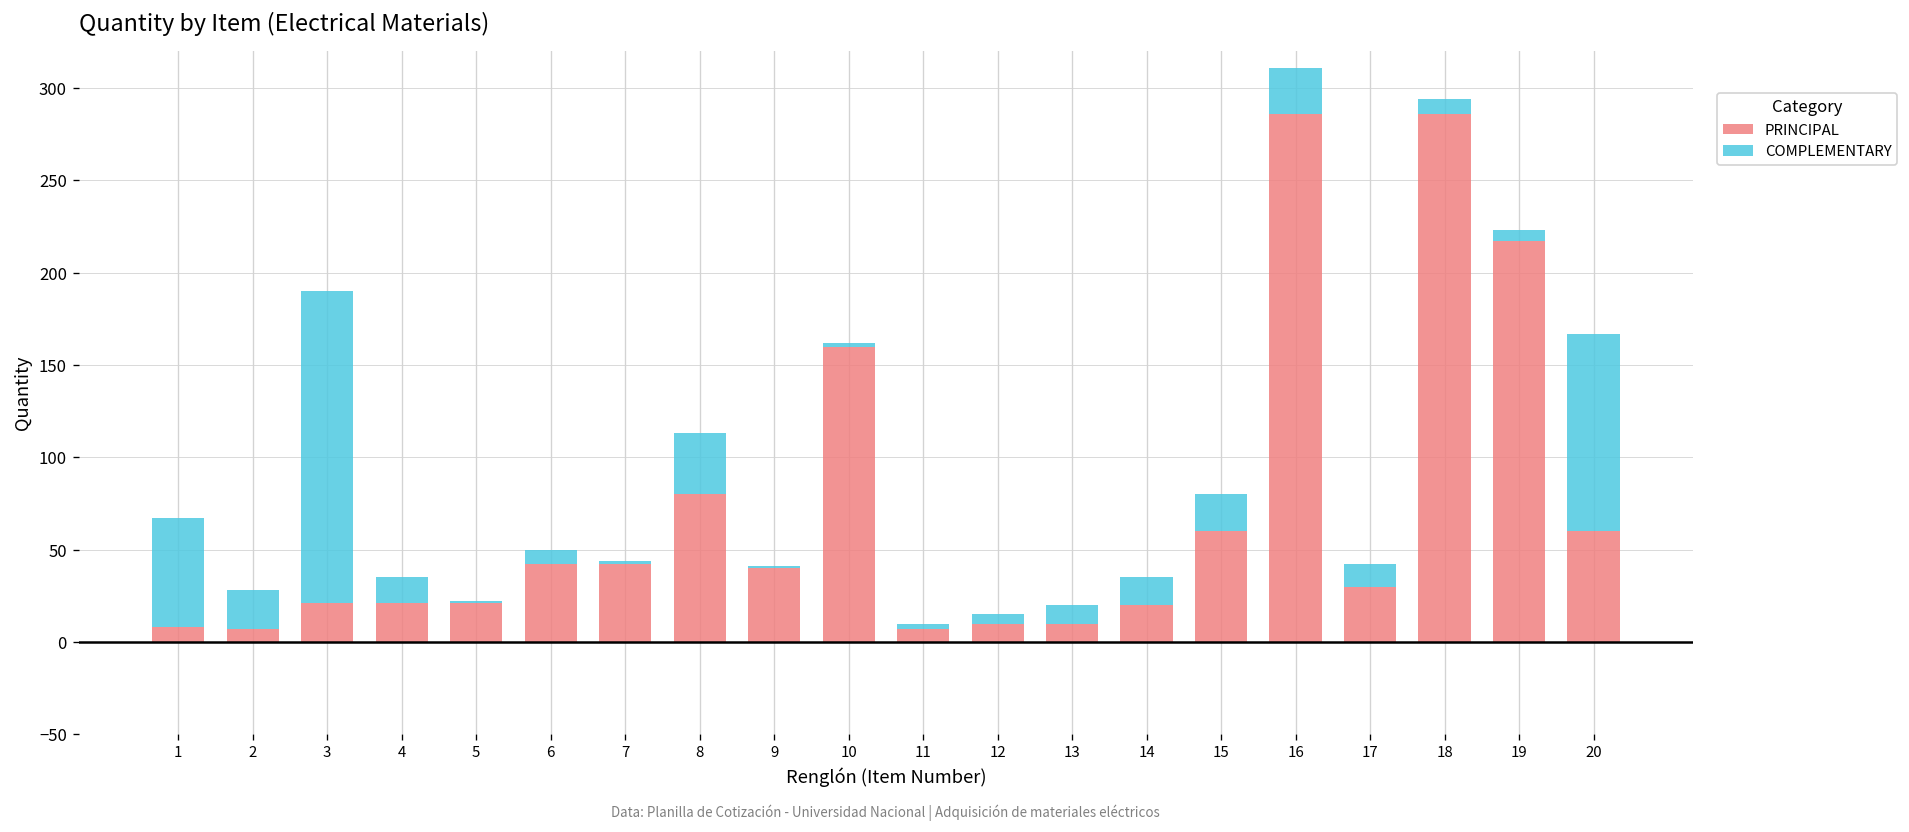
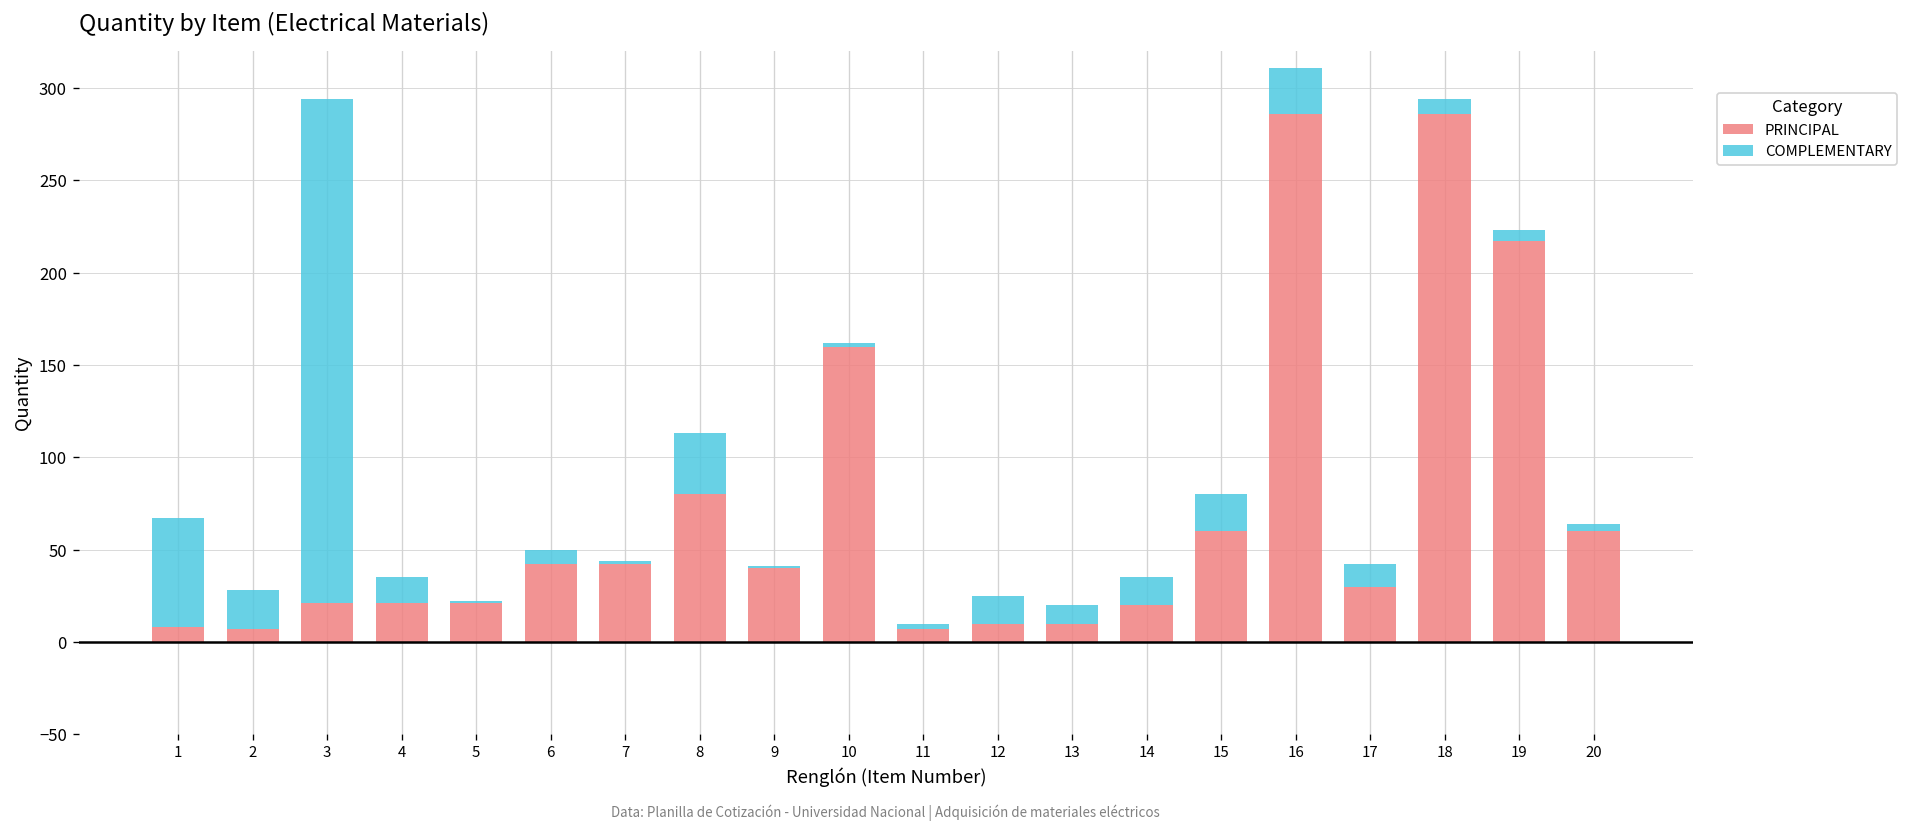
  {
    "COMPLEMENTARY": {
      "1": 59,
      "2": 21,
-     "3": 169,
+     "3": 273,
      "4": 14,
      "6": 8,
      "7": 2,
      "8": 33,
      "10": 2,
      "11": 3,
-     "12": 5,
+     "12": 15,
      "13": 10,
      "14": 15,
      "15": 20,
      "16": 25,
      "17": 12,
      "18": 8,
      "19": 6,
-     "20": 107
+     "20": 4
    }
  }
